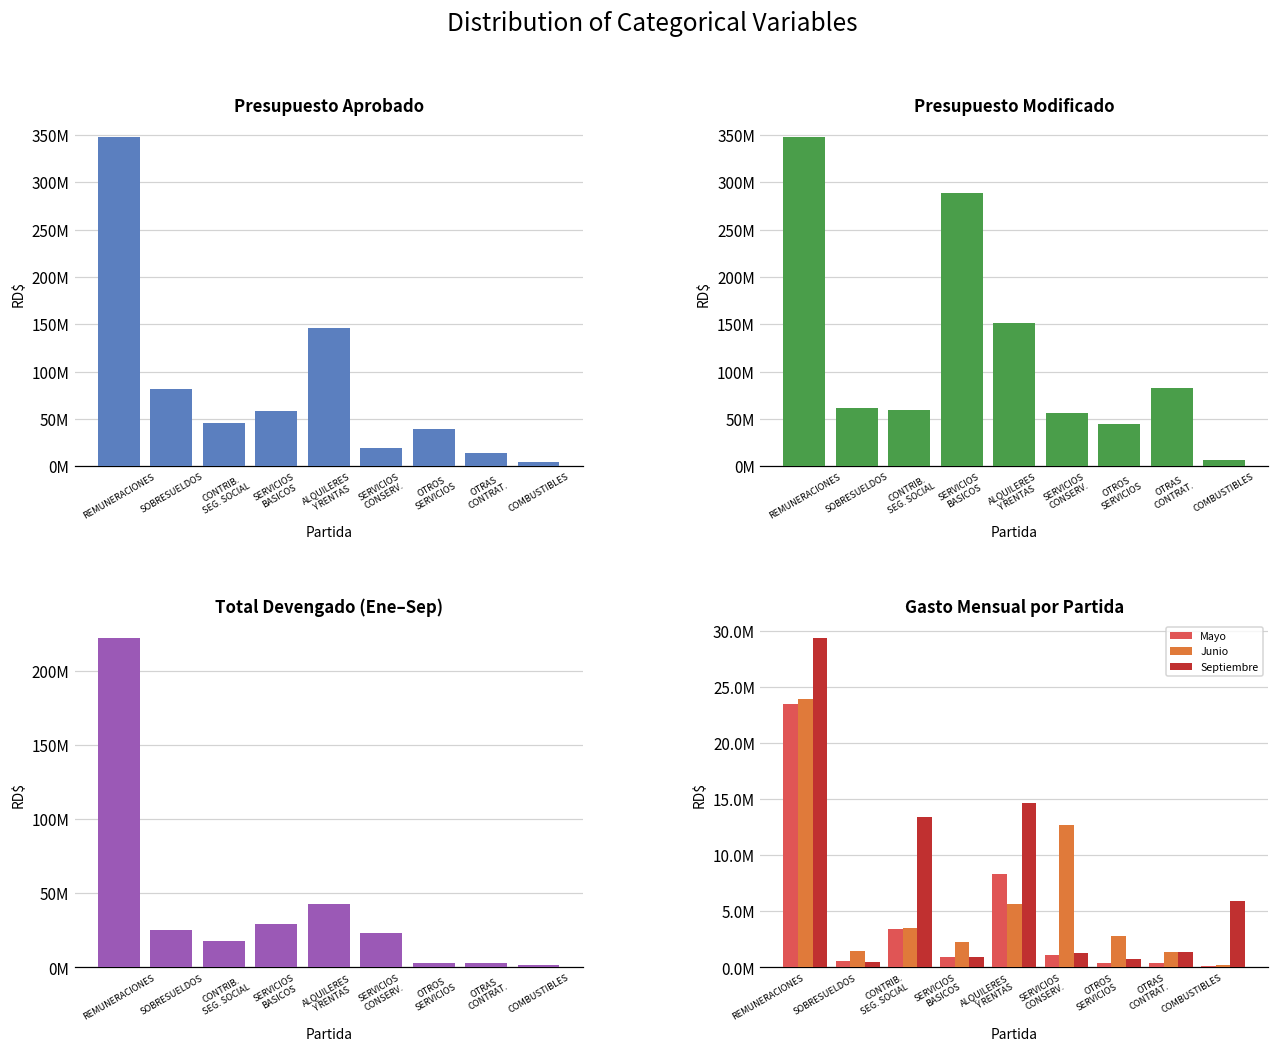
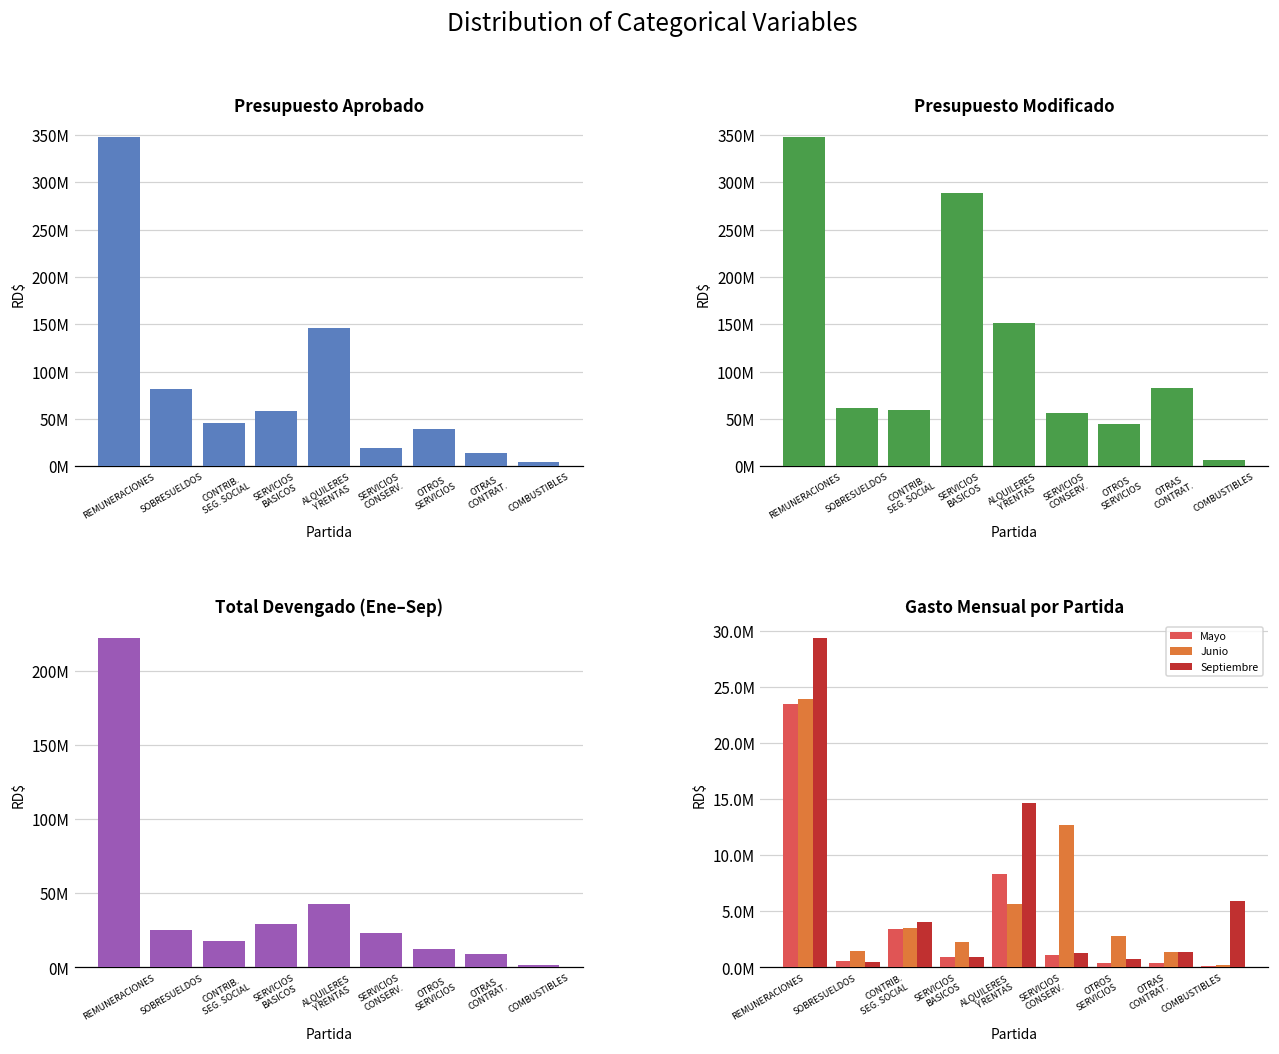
  {
    "Presupuesto Aprobado": {
      "REMUNERACIONES": 350000000,
      "SOBRESUELDOS": 80000000,
      "CONTRIB. SEG. SOCIAL": 50000000,
      "SERVICIOS BASICOS": 60000000,
      "ALQUILERES Y RENTAS": 150000000,
      "SERVICIOS CONSERV.": 20000000,
      "OTROS SERVICIOS": 40000000,
      "OTRAS CONTRAT.": 10000000,
      "COMBUSTIBLES": 0
    },
    "Presupuesto Modificado": {
      "REMUNERACIONES": 350000000,
      "SOBRESUELDOS": 60000000,
      "CONTRIB. SEG. SOCIAL": 60000000,
      "SERVICIOS BASICOS": 290000000,
      "ALQUILERES Y RENTAS": 150000000,
      "SERVICIOS CONSERV.": 60000000,
      "OTROS SERVICIOS": 40000000,
      "OTRAS CONTRAT.": 80000000,
      "COMBUSTIBLES": 10000000
    },
    "Total Devengado (Ene–Sep)": {
      "REMUNERACIONES": 222000000,
      "SOBRESUELDOS": 25000000,
      "CONTRIB. SEG. SOCIAL": 18000000,
      "SERVICIOS BASICOS": 29000000,
      "ALQUILERES Y RENTAS": 43000000,
      "SERVICIOS CONSERV.": 23000000,
-     "OTROS SERVICIOS": 3000000,
-     "OTRAS CONTRAT.": 3000000
+     "OTROS SERVICIOS": 12000000,
+     "OTRAS CONTRAT.": 9000000
    },
    "Gasto Mensual por Partida": {
      "Septiembre": {
        "REMUNERACIONES": 29400000,
        "SOBRESUELDOS": 500000,
-       "CONTRIB. SEG. SOCIAL": 13400000,
+       "CONTRIB. SEG. SOCIAL": 4100000,
        "SERVICIOS BASICOS": 900000,
        "ALQUILERES Y RENTAS": 14700000,
        "SERVICIOS CONSERV.": 1300000,
        "OTROS SERVICIOS": 700000,
        "OTRAS CONTRAT.": 1400000,
        "COMBUSTIBLES": 6000000
      }
    }
  }
